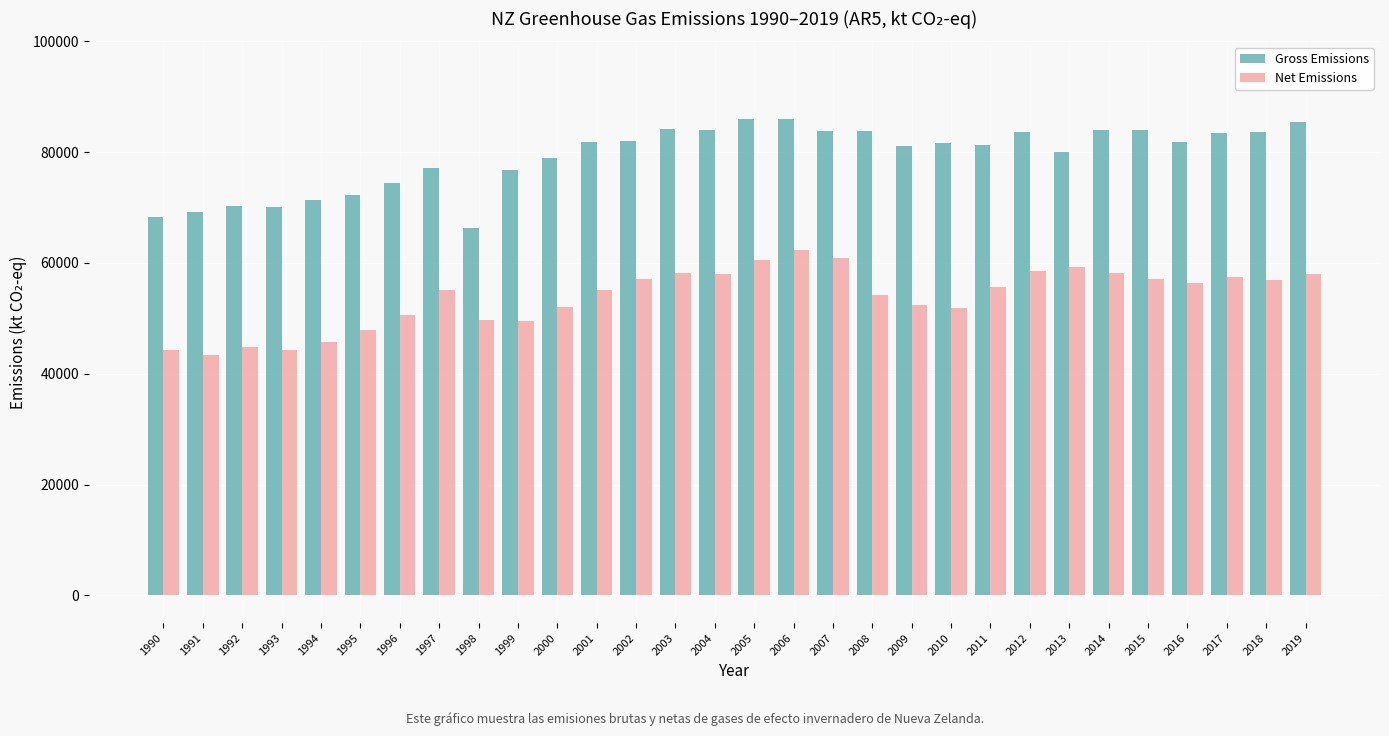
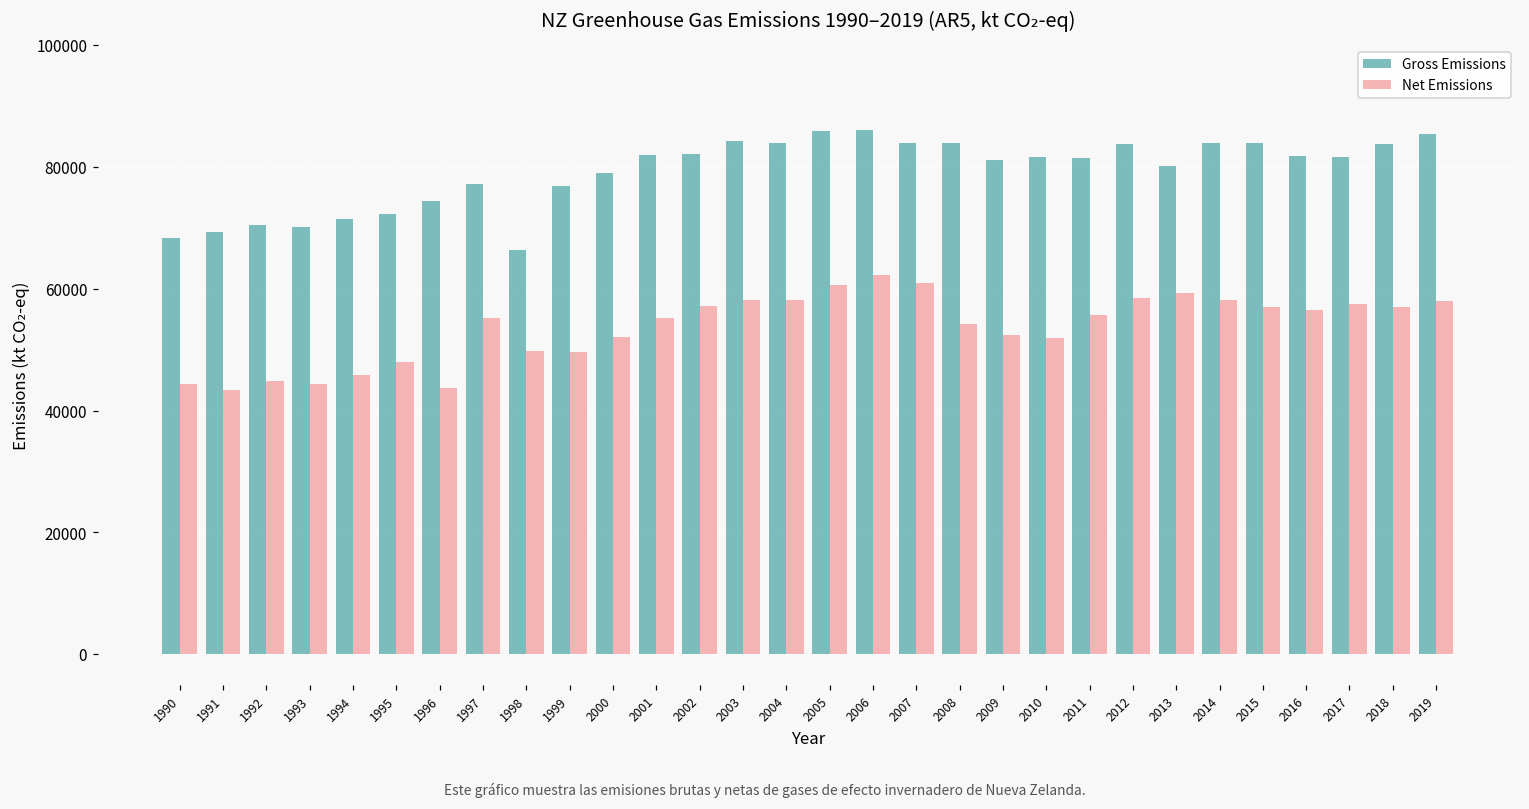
  {
    "Gross Emissions": {
      "1990": 68000,
      "1991": 69000,
      "1992": 70000,
      "1993": 70000,
      "1994": 71000,
      "1995": 72000,
      "1996": 74000,
      "1997": 77000,
      "1998": 66000,
      "1999": 77000,
      "2000": 79000,
      "2001": 82000,
      "2002": 82000,
      "2003": 84000,
      "2004": 84000,
      "2005": 86000,
      "2006": 86000,
      "2007": 84000,
      "2008": 84000,
      "2009": 81000,
      "2010": 82000,
      "2011": 81000,
      "2012": 84000,
      "2013": 80000,
      "2014": 84000,
      "2015": 84000,
      "2016": 82000,
-     "2017": 83000,
+     "2017": 82000,
      "2018": 84000,
      "2019": 85000
    },
    "Net Emissions": {
      "1990": 44000,
      "1991": 43000,
      "1992": 45000,
      "1993": 44000,
      "1994": 46000,
      "1995": 48000,
-     "1996": 51000,
+     "1996": 44000,
      "1997": 55000,
      "1998": 50000,
      "1999": 50000,
      "2000": 52000,
      "2001": 55000,
      "2002": 57000,
      "2003": 58000,
      "2004": 58000,
      "2005": 61000,
      "2006": 62000,
      "2007": 61000,
      "2008": 54000,
      "2009": 52000,
      "2010": 52000,
      "2011": 56000,
      "2012": 59000,
      "2013": 59000,
      "2014": 58000,
      "2015": 57000,
      "2016": 56000,
      "2017": 57000,
      "2018": 57000,
      "2019": 58000
    }
  }
